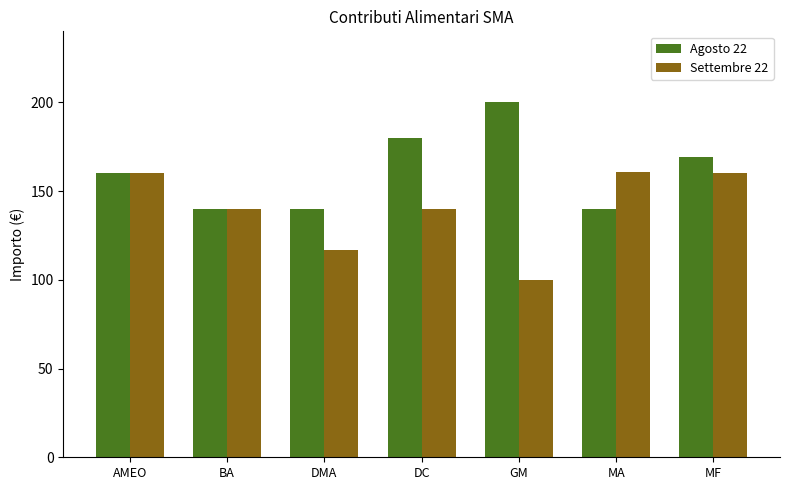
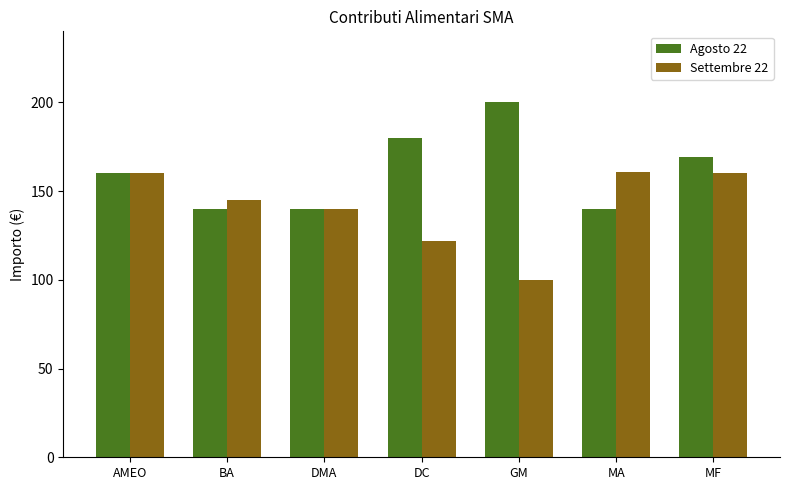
  {
    "Agosto 22": {
      "AMEO": 160,
      "BA": 140,
      "DMA": 140,
      "DC": 180,
      "GM": 200,
      "MA": 140,
      "MF": 169
    },
    "Settembre 22": {
      "AMEO": 160,
-     "BA": 140,
-     "DMA": 117,
-     "DC": 140,
+     "BA": 145,
+     "DMA": 140,
+     "DC": 122,
      "GM": 100,
      "MA": 161,
      "MF": 160
    }
  }
